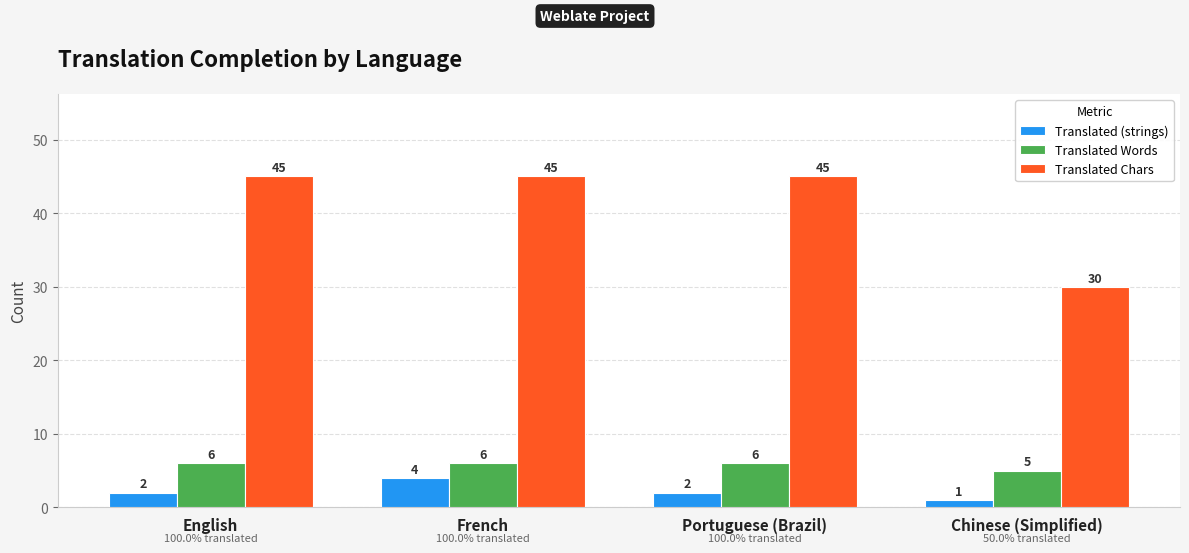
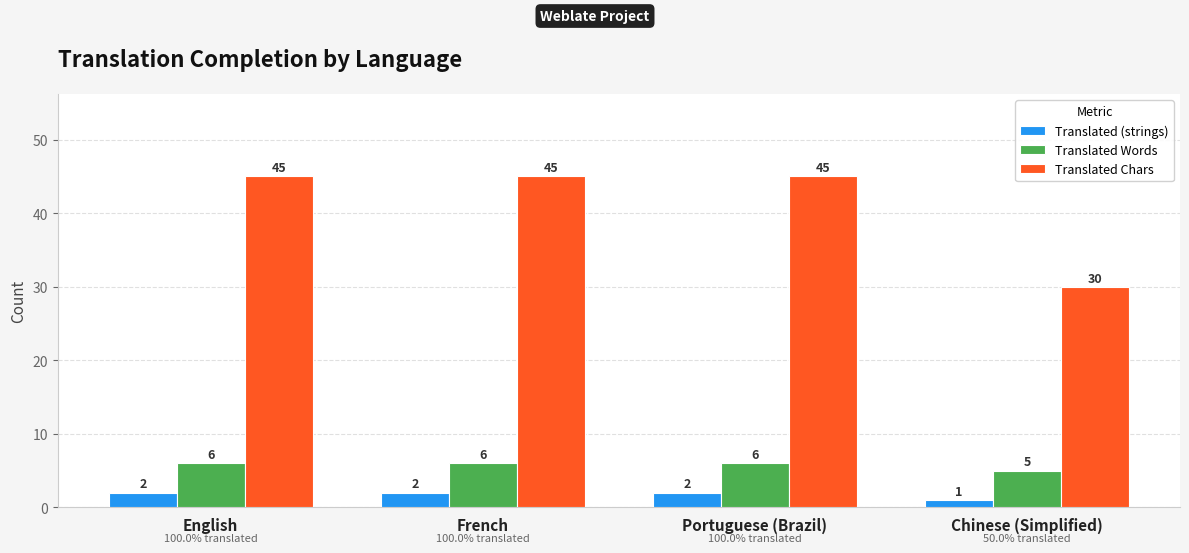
  {
    "Translated (strings)": {
      "English": 2,
-     "French": 4,
+     "French": 2,
      "Portuguese (Brazil)": 2,
      "Chinese (Simplified)": 1
    },
    "Translated Words": {
      "English": 6,
      "French": 6,
      "Portuguese (Brazil)": 6,
      "Chinese (Simplified)": 5
    },
    "Translated Chars": {
      "English": 45,
      "French": 45,
      "Portuguese (Brazil)": 45,
      "Chinese (Simplified)": 30
    }
  }
